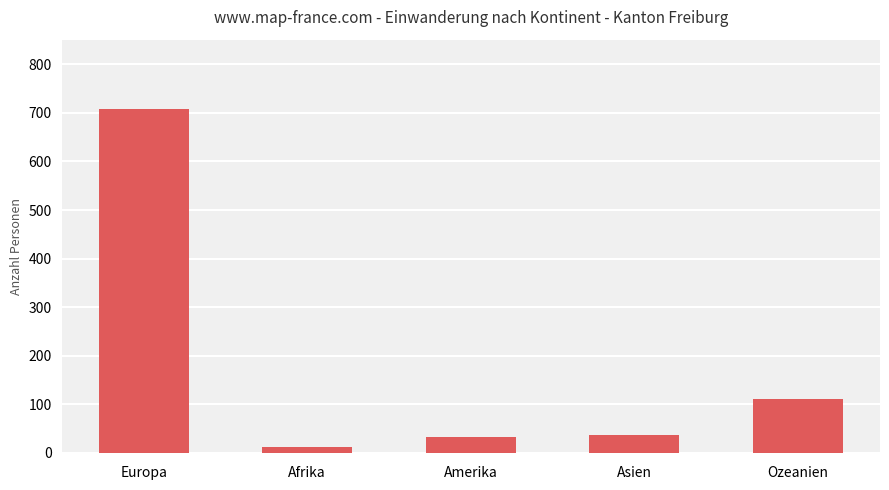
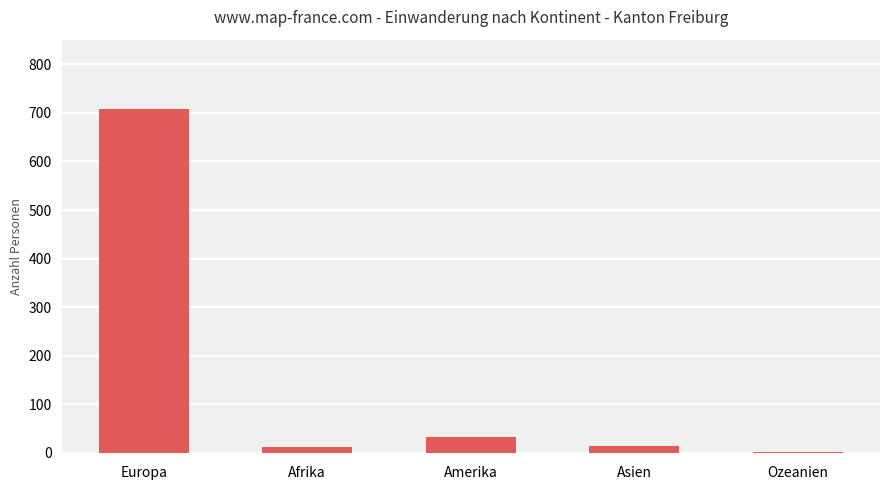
  {
    "Europa": 710,
    "Afrika": 10,
    "Amerika": 30,
-   "Asien": 40,
-   "Ozeanien": 110
+   "Asien": 10,
+   "Ozeanien": 0
  }
